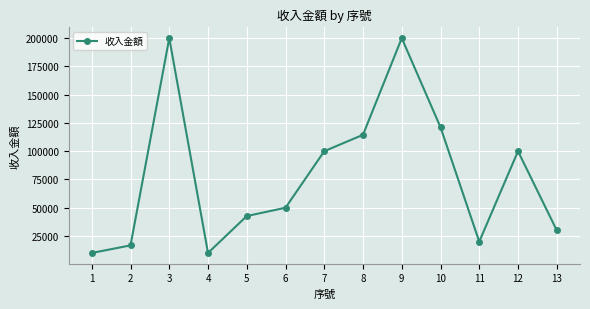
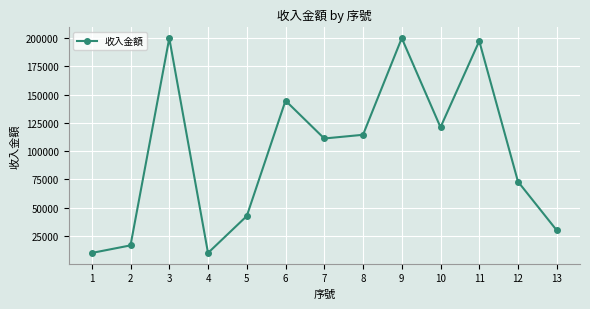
  {
    "1": 10000,
    "2": 17000,
    "3": 200000,
    "4": 10000,
    "5": 43000,
-   "6": 50000,
-   "7": 100000,
+   "6": 145000,
+   "7": 111000,
    "8": 115000,
    "9": 200000,
    "10": 121000,
-   "11": 20000,
-   "12": 100000,
+   "11": 197000,
+   "12": 73000,
    "13": 30000
  }
